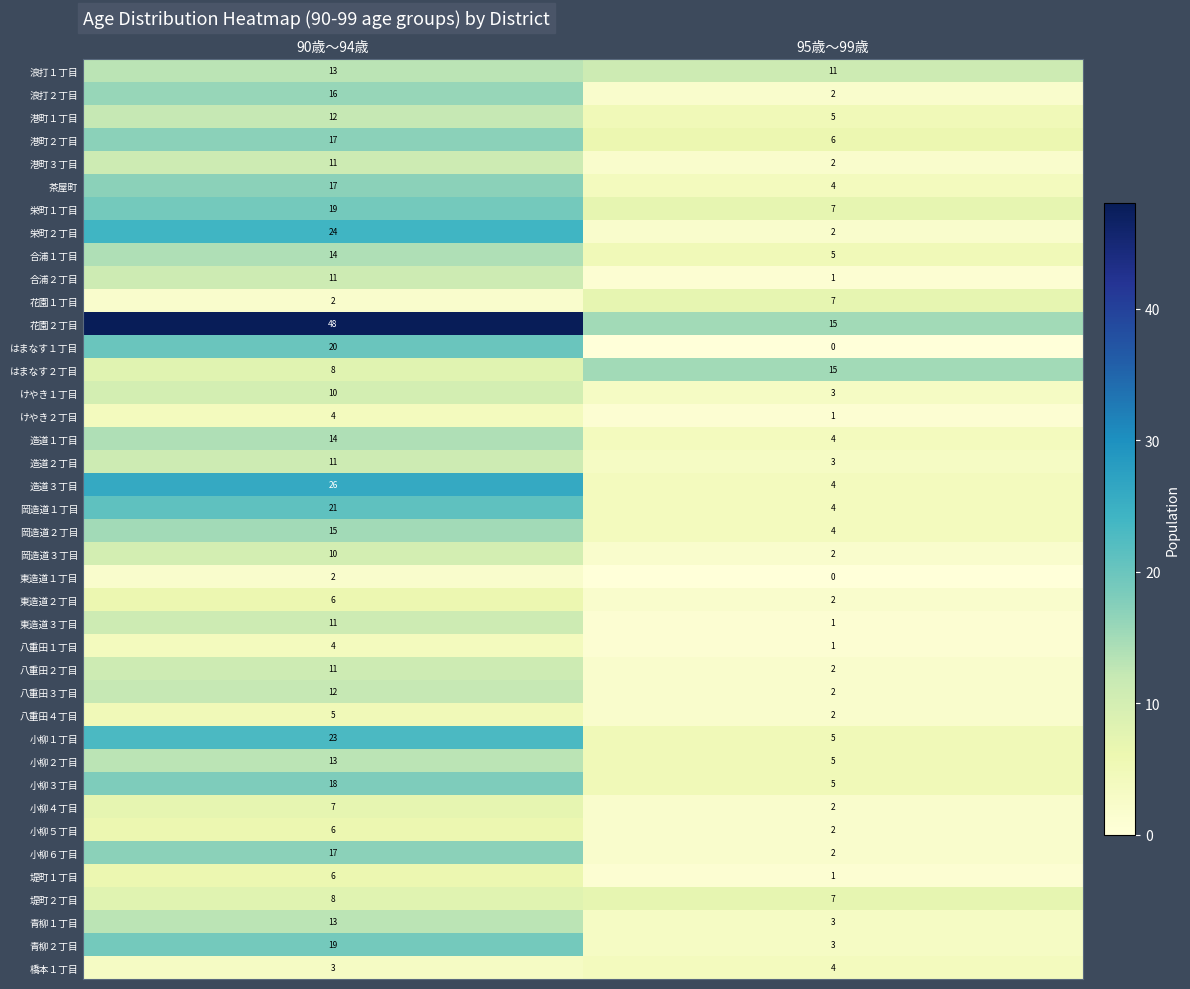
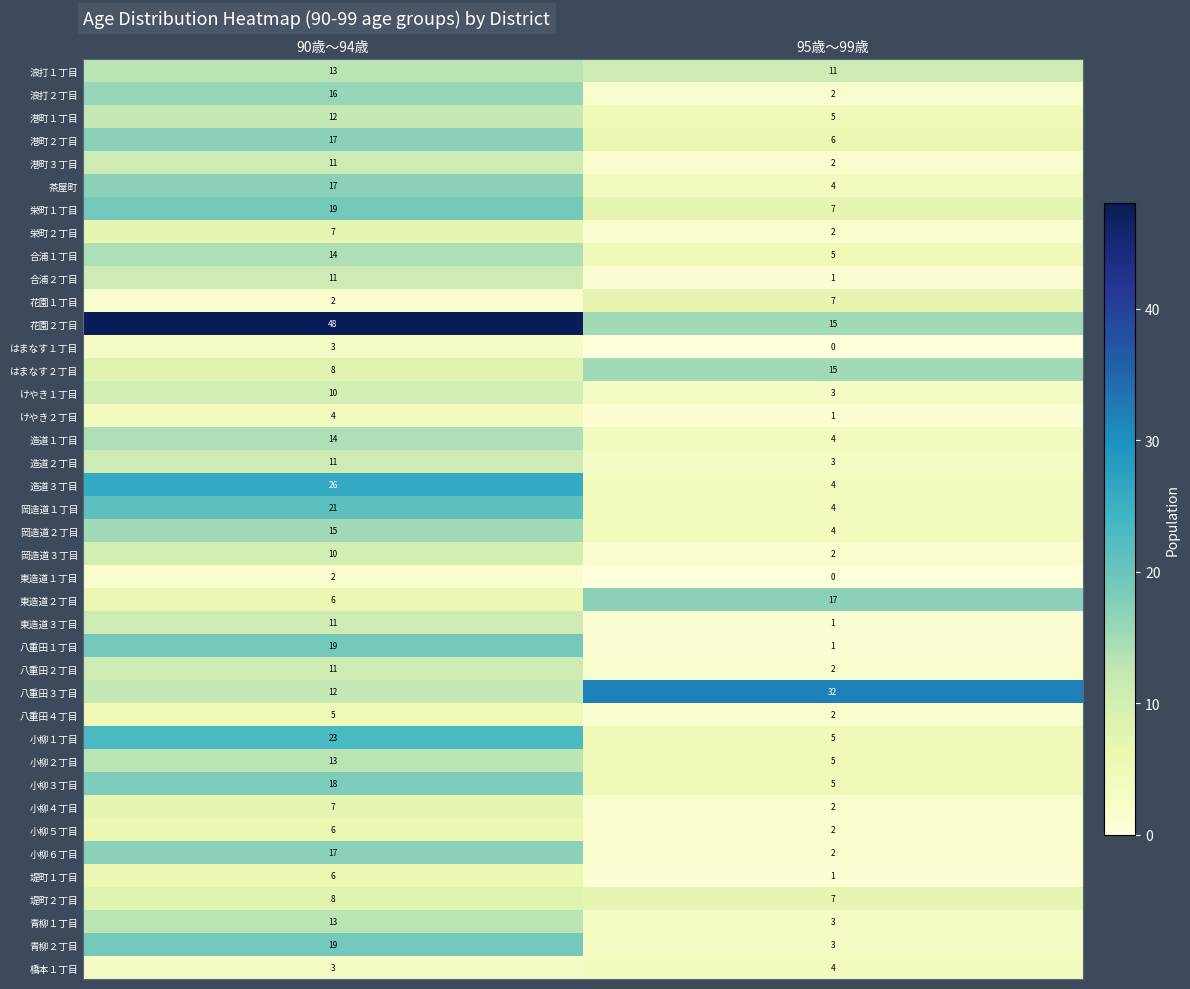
  {
    "浪打１丁目": {
      "90歳～94歳": 13,
      "95歳～99歳": 11
    },
    "浪打２丁目": {
      "90歳～94歳": 16,
      "95歳～99歳": 2
    },
    "港町１丁目": {
      "90歳～94歳": 12,
      "95歳～99歳": 5
    },
    "港町２丁目": {
      "90歳～94歳": 17,
      "95歳～99歳": 6
    },
    "港町３丁目": {
      "90歳～94歳": 11,
      "95歳～99歳": 2
    },
    "茶屋町": {
      "90歳～94歳": 17,
      "95歳～99歳": 4
    },
    "栄町１丁目": {
      "90歳～94歳": 19,
      "95歳～99歳": 7
    },
    "栄町２丁目": {
-     "90歳～94歳": 24,
+     "90歳～94歳": 7,
      "95歳～99歳": 2
    },
    "合浦１丁目": {
      "90歳～94歳": 14,
      "95歳～99歳": 5
    },
    "合浦２丁目": {
      "90歳～94歳": 11,
      "95歳～99歳": 1
    },
    "花園１丁目": {
      "90歳～94歳": 2,
      "95歳～99歳": 7
    },
    "花園２丁目": {
      "90歳～94歳": 48,
      "95歳～99歳": 15
    },
    "はまなす１丁目": {
-     "90歳～94歳": 20,
+     "90歳～94歳": 3,
      "95歳～99歳": 0
    },
    "はまなす２丁目": {
      "90歳～94歳": 8,
      "95歳～99歳": 15
    },
    "けやき１丁目": {
      "90歳～94歳": 10,
      "95歳～99歳": 3
    },
    "けやき２丁目": {
      "90歳～94歳": 4,
      "95歳～99歳": 1
    },
    "造道１丁目": {
      "90歳～94歳": 14,
      "95歳～99歳": 4
    },
    "造道２丁目": {
      "90歳～94歳": 11,
      "95歳～99歳": 3
    },
    "造道３丁目": {
      "90歳～94歳": 26,
      "95歳～99歳": 4
    },
    "岡造道１丁目": {
      "90歳～94歳": 21,
      "95歳～99歳": 4
    },
    "岡造道２丁目": {
      "90歳～94歳": 15,
      "95歳～99歳": 4
    },
    "岡造道３丁目": {
      "90歳～94歳": 10,
      "95歳～99歳": 2
    },
    "東造道１丁目": {
      "90歳～94歳": 2,
      "95歳～99歳": 0
    },
    "東造道２丁目": {
      "90歳～94歳": 6,
-     "95歳～99歳": 2
+     "95歳～99歳": 17
    },
    "東造道３丁目": {
      "90歳～94歳": 11,
      "95歳～99歳": 1
    },
    "八重田１丁目": {
-     "90歳～94歳": 4,
+     "90歳～94歳": 19,
      "95歳～99歳": 1
    },
    "八重田２丁目": {
      "90歳～94歳": 11,
      "95歳～99歳": 2
    },
    "八重田３丁目": {
      "90歳～94歳": 12,
-     "95歳～99歳": 2
+     "95歳～99歳": 32
    },
    "八重田４丁目": {
      "90歳～94歳": 5,
      "95歳～99歳": 2
    },
    "小柳１丁目": {
      "90歳～94歳": 23,
      "95歳～99歳": 5
    },
    "小柳２丁目": {
      "90歳～94歳": 13,
      "95歳～99歳": 5
    },
    "小柳３丁目": {
      "90歳～94歳": 18,
      "95歳～99歳": 5
    },
    "小柳４丁目": {
      "90歳～94歳": 7,
      "95歳～99歳": 2
    },
    "小柳５丁目": {
      "90歳～94歳": 6,
      "95歳～99歳": 2
    },
    "小柳６丁目": {
      "90歳～94歳": 17,
      "95歳～99歳": 2
    },
    "堤町１丁目": {
      "90歳～94歳": 6,
      "95歳～99歳": 1
    },
    "堤町２丁目": {
      "90歳～94歳": 8,
      "95歳～99歳": 7
    },
    "青柳１丁目": {
      "90歳～94歳": 13,
      "95歳～99歳": 3
    },
    "青柳２丁目": {
      "90歳～94歳": 19,
      "95歳～99歳": 3
    },
    "橋本１丁目": {
      "90歳～94歳": 3,
      "95歳～99歳": 4
    }
  }
